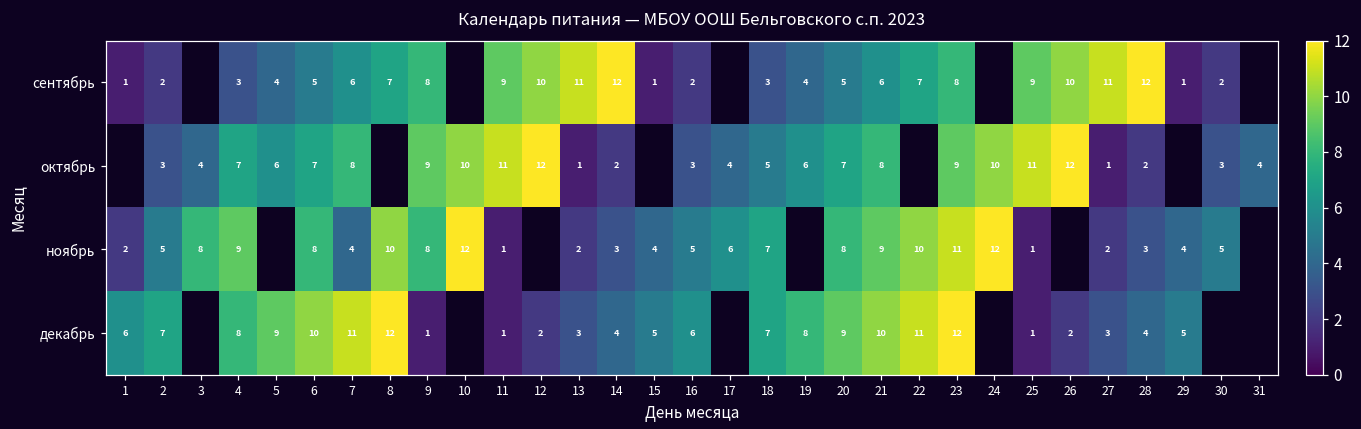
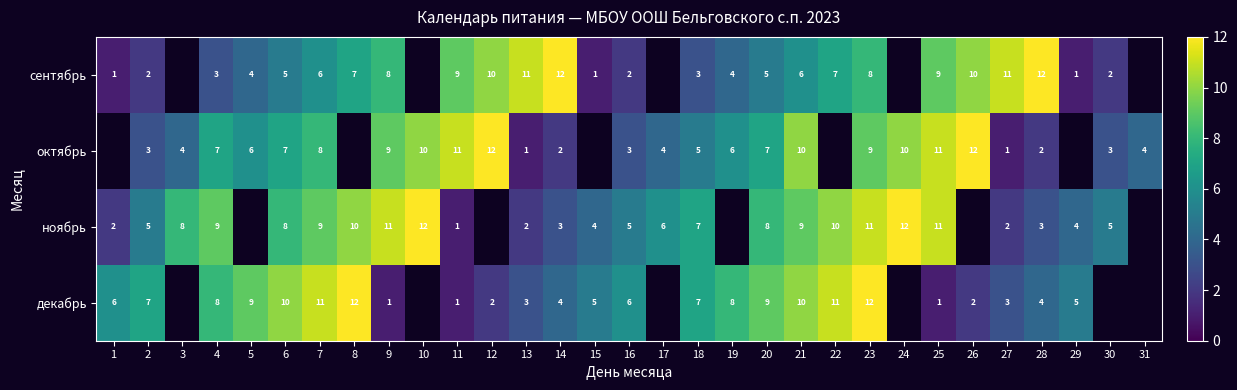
  {
    "сентябрь": {
      "1": 1,
      "2": 2,
      "4": 3,
      "5": 4,
      "6": 5,
      "7": 6,
      "8": 7,
      "9": 8,
      "11": 9,
      "12": 10,
      "13": 11,
      "14": 12,
      "15": 1,
      "16": 2,
      "18": 3,
      "19": 4,
      "20": 5,
      "21": 6,
      "22": 7,
      "23": 8,
      "25": 9,
      "26": 10,
      "27": 11,
      "28": 12,
      "29": 1,
      "30": 2
    },
    "октябрь": {
      "2": 3,
      "3": 4,
      "4": 7,
      "5": 6,
      "6": 7,
      "7": 8,
      "9": 9,
      "10": 10,
      "11": 11,
      "12": 12,
      "13": 1,
      "14": 2,
      "16": 3,
      "17": 4,
      "18": 5,
      "19": 6,
      "20": 7,
-     "21": 8,
+     "21": 10,
      "23": 9,
      "24": 10,
      "25": 11,
      "26": 12,
      "27": 1,
      "28": 2,
      "30": 3,
      "31": 4
    },
    "ноябрь": {
      "1": 2,
      "2": 5,
      "3": 8,
      "4": 9,
      "6": 8,
-     "7": 4,
+     "7": 9,
      "8": 10,
-     "9": 8,
+     "9": 11,
      "10": 12,
      "11": 1,
      "13": 2,
      "14": 3,
      "15": 4,
      "16": 5,
      "17": 6,
      "18": 7,
      "20": 8,
      "21": 9,
      "22": 10,
      "23": 11,
      "24": 12,
-     "25": 1,
+     "25": 11,
      "27": 2,
      "28": 3,
      "29": 4,
      "30": 5
    },
    "декабрь": {
      "1": 6,
      "2": 7,
      "4": 8,
      "5": 9,
      "6": 10,
      "7": 11,
      "8": 12,
      "9": 1,
      "11": 1,
      "12": 2,
      "13": 3,
      "14": 4,
      "15": 5,
      "16": 6,
      "18": 7,
      "19": 8,
      "20": 9,
      "21": 10,
      "22": 11,
      "23": 12,
      "25": 1,
      "26": 2,
      "27": 3,
      "28": 4,
      "29": 5
    }
  }
